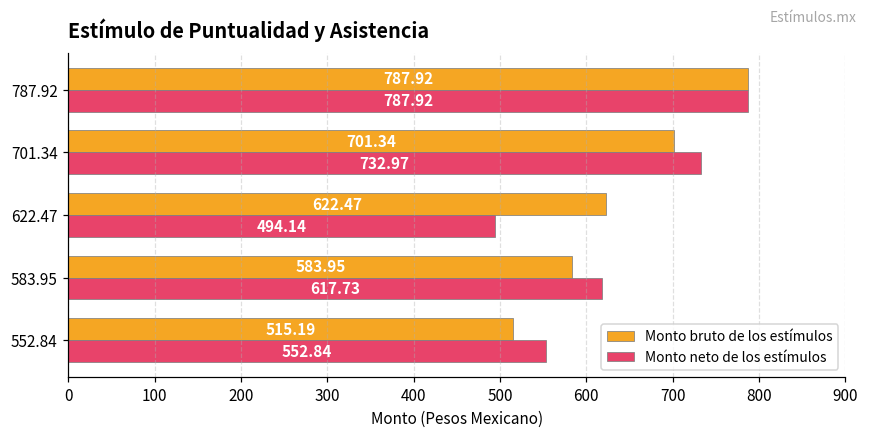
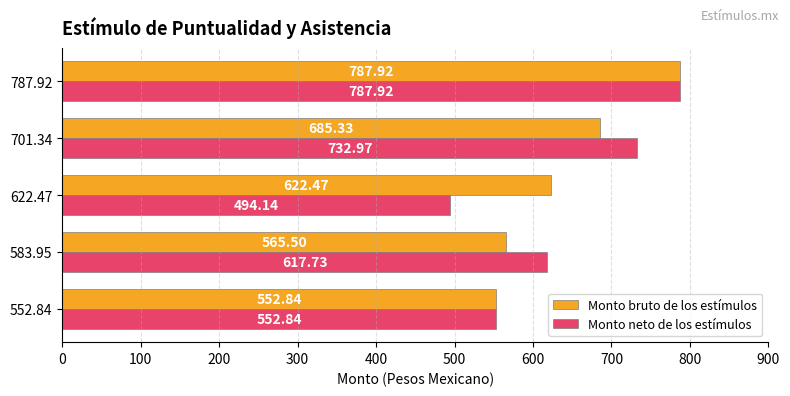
  {
    "Monto bruto de los estímulos": {
      "787.92": 787.92,
-     "701.34": 701.34,
+     "701.34": 685.33,
      "622.47": 622.47,
-     "583.95": 583.95,
-     "552.84": 515.19
+     "583.95": 565.50,
+     "552.84": 552.84
    },
    "Monto neto de los estímulos": {
      "787.92": 787.92,
      "701.34": 732.97,
      "622.47": 494.14,
      "583.95": 617.73,
      "552.84": 552.84
    }
  }
